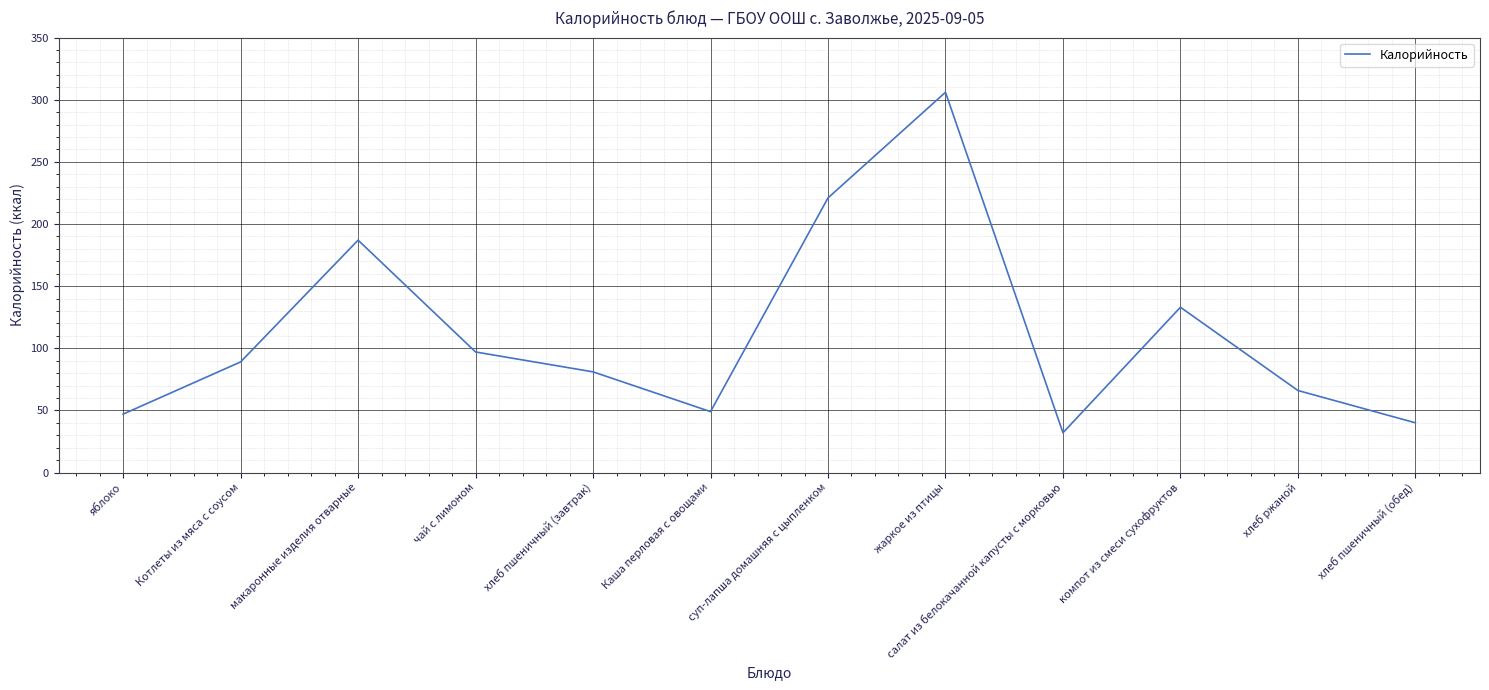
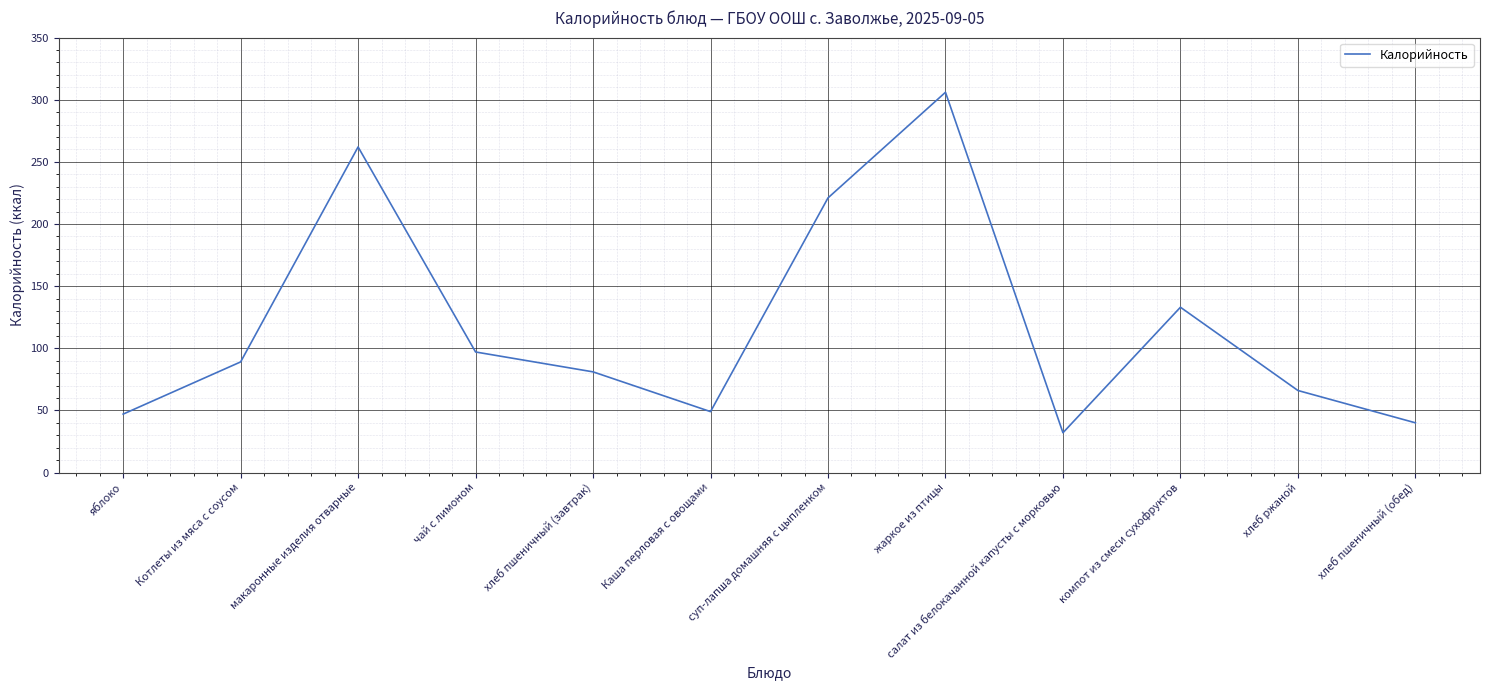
  {
    "яблоко": 47,
    "Котлеты из мяса с соусом": 89,
-   "макаронные изделия отварные": 187,
+   "макаронные изделия отварные": 262,
    "чай с лимоном": 97,
    "хлеб пшеничный (завтрак)": 81,
    "Каша перловая с овощами": 49,
    "суп-лапша домашняя с цыпленком": 221,
    "жаркое из птицы": 306,
    "салат из белокачанной капусты с морковью": 32,
    "компот из смеси сухофруктов": 133,
    "хлеб ржаной": 66,
    "хлеб пшеничный (обед)": 40
  }
